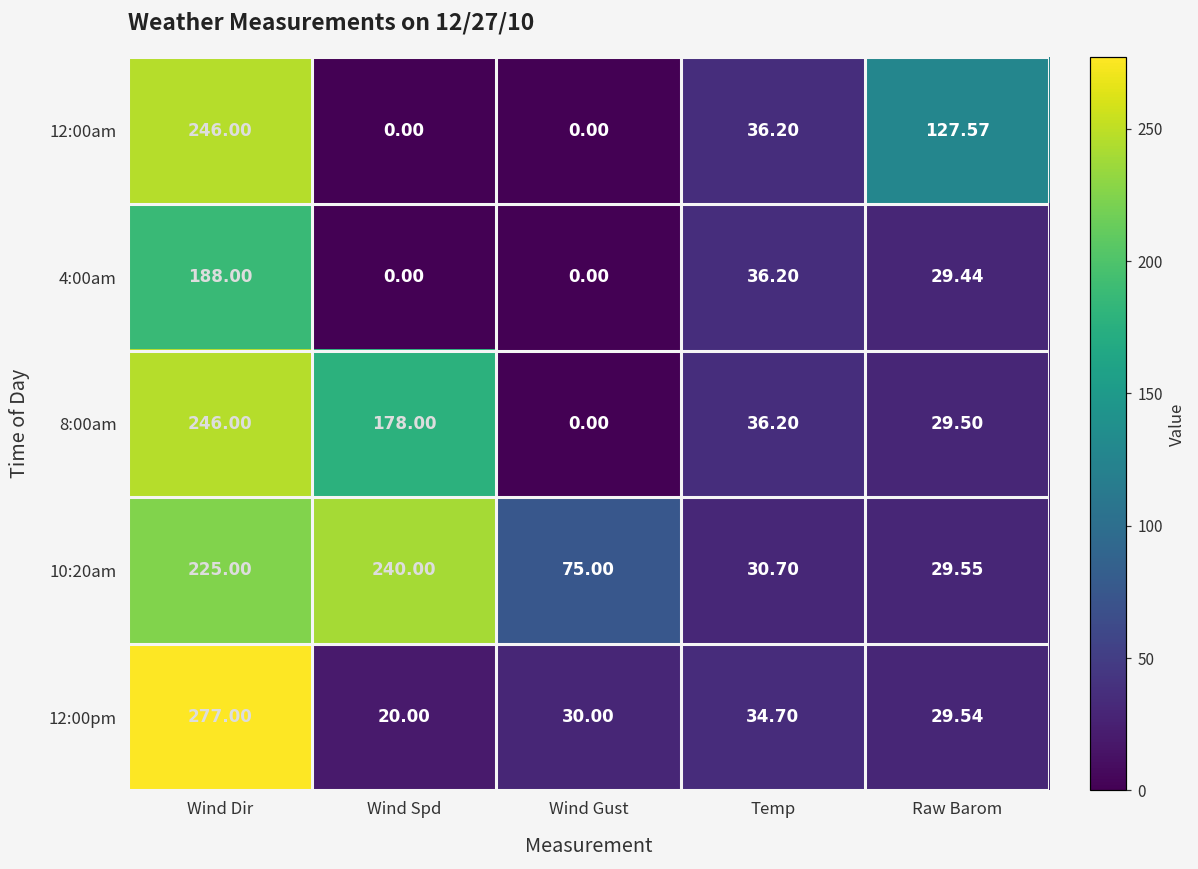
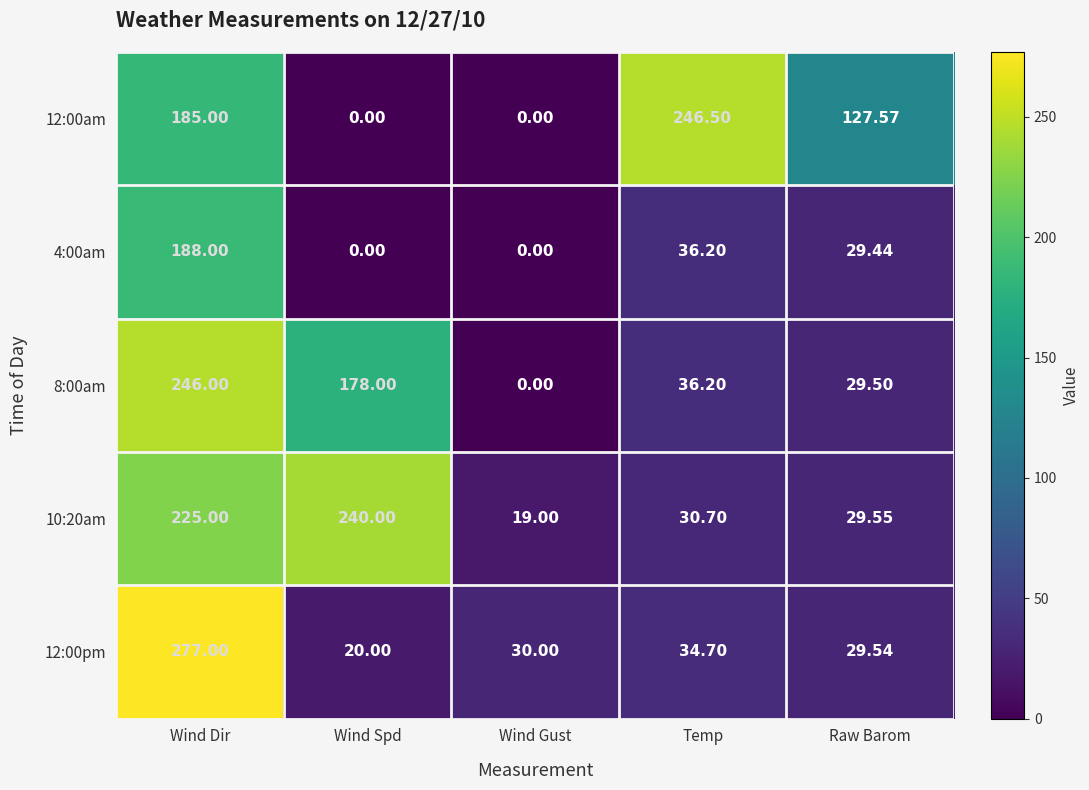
  {
    "12:00am": {
-     "Wind Dir": 246.00,
+     "Wind Dir": 185.00,
      "Wind Spd": 0.00,
      "Wind Gust": 0.00,
-     "Temp": 36.20,
+     "Temp": 246.50,
      "Raw Barom": 127.57
    },
    "4:00am": {
      "Wind Dir": 188.00,
      "Wind Spd": 0.00,
      "Wind Gust": 0.00,
      "Temp": 36.20,
      "Raw Barom": 29.44
    },
    "8:00am": {
      "Wind Dir": 246.00,
      "Wind Spd": 178.00,
      "Wind Gust": 0.00,
      "Temp": 36.20,
      "Raw Barom": 29.50
    },
    "10:20am": {
      "Wind Dir": 225.00,
      "Wind Spd": 240.00,
-     "Wind Gust": 75.00,
+     "Wind Gust": 19.00,
      "Temp": 30.70,
      "Raw Barom": 29.55
    },
    "12:00pm": {
      "Wind Dir": 277.00,
      "Wind Spd": 20.00,
      "Wind Gust": 30.00,
      "Temp": 34.70,
      "Raw Barom": 29.54
    }
  }
